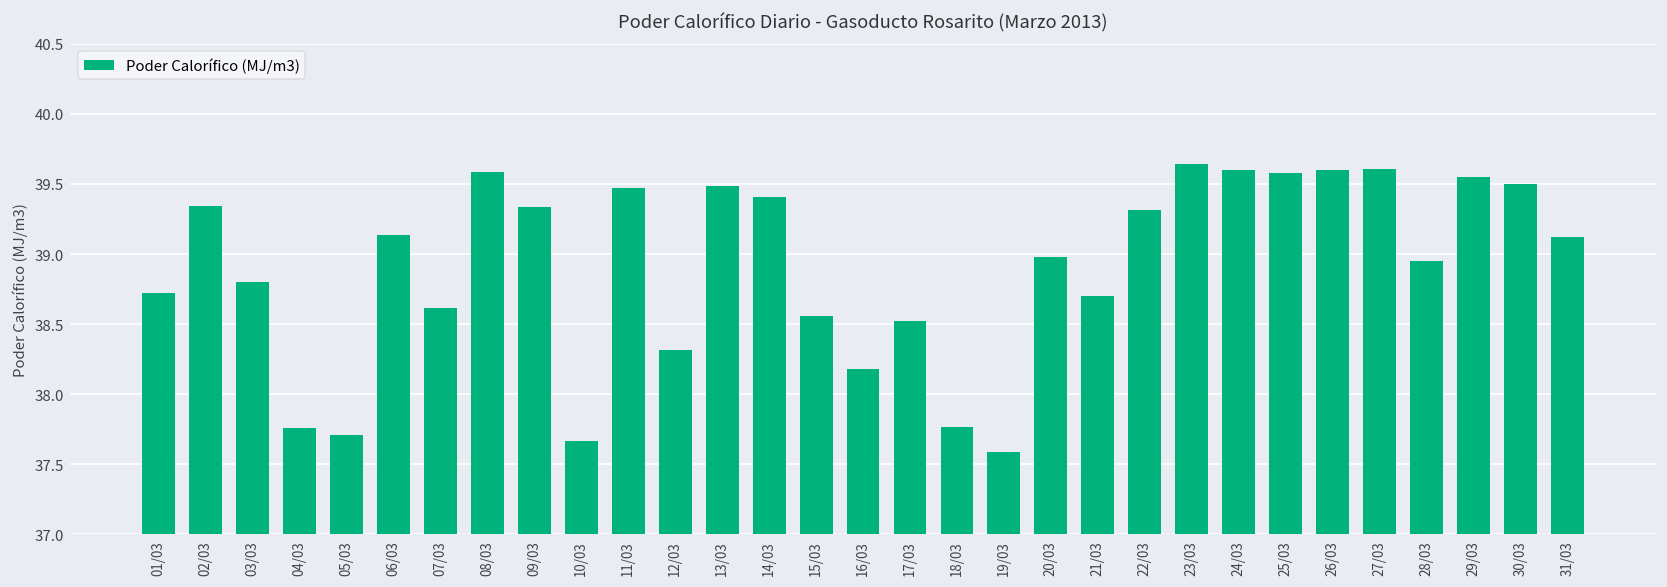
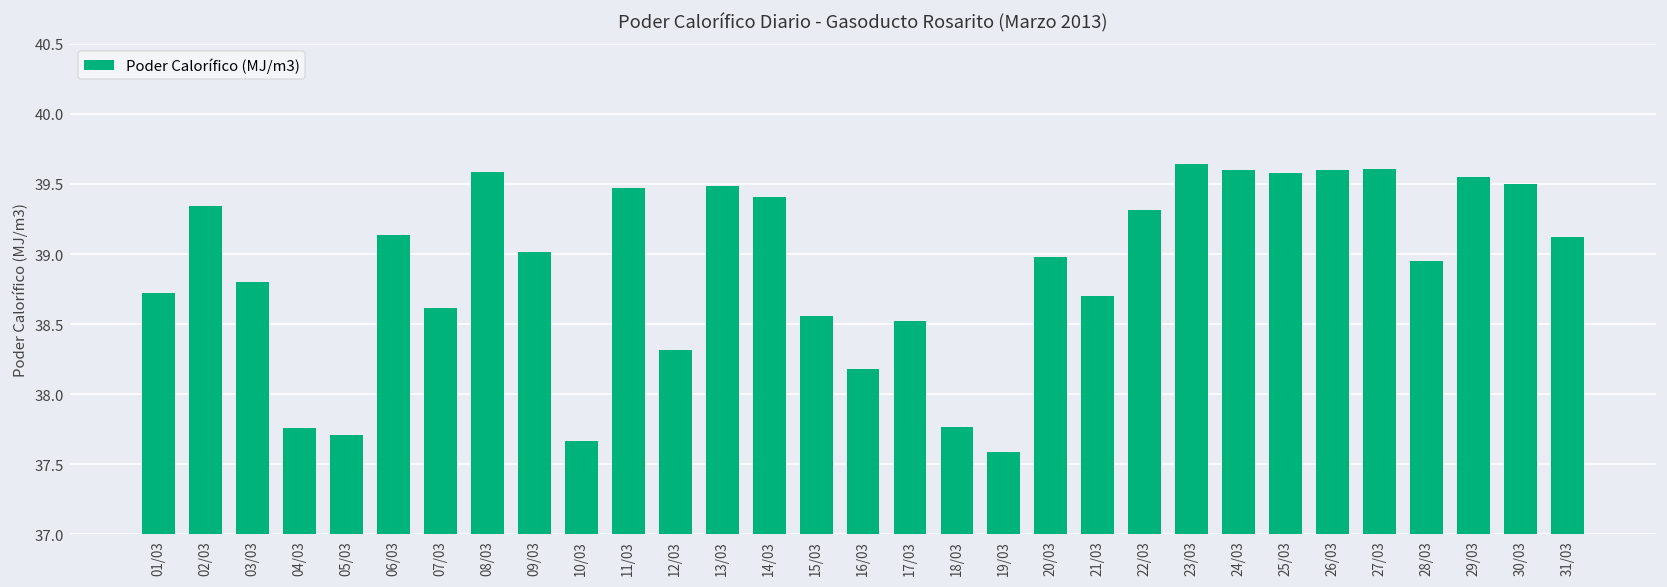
  {
    "01/03": 38.72,
    "02/03": 39.34,
    "03/03": 38.80,
    "04/03": 37.76,
    "05/03": 37.71,
    "06/03": 39.14,
    "07/03": 38.62,
    "08/03": 39.58,
-   "09/03": 39.34,
+   "09/03": 39.01,
    "10/03": 37.67,
    "11/03": 39.47,
    "12/03": 38.32,
    "13/03": 39.49,
    "14/03": 39.41,
    "15/03": 38.56,
    "16/03": 38.18,
    "17/03": 38.52,
    "18/03": 37.77,
    "19/03": 37.59,
    "20/03": 38.98,
    "21/03": 38.70,
    "22/03": 39.32,
    "23/03": 39.64,
    "24/03": 39.60,
    "25/03": 39.58,
    "26/03": 39.60,
    "27/03": 39.61,
    "28/03": 38.95,
    "29/03": 39.55,
    "30/03": 39.50,
    "31/03": 39.12
  }
